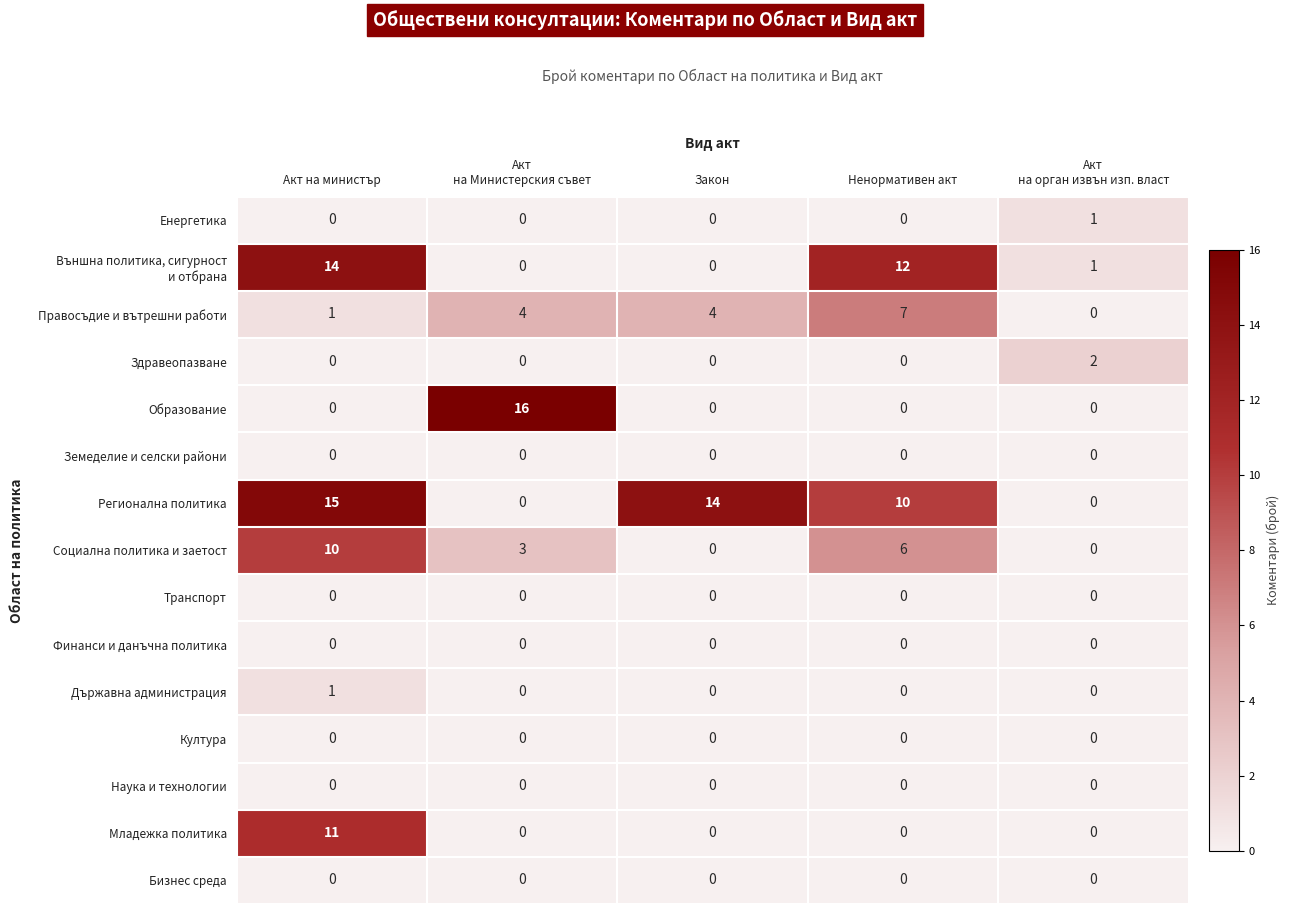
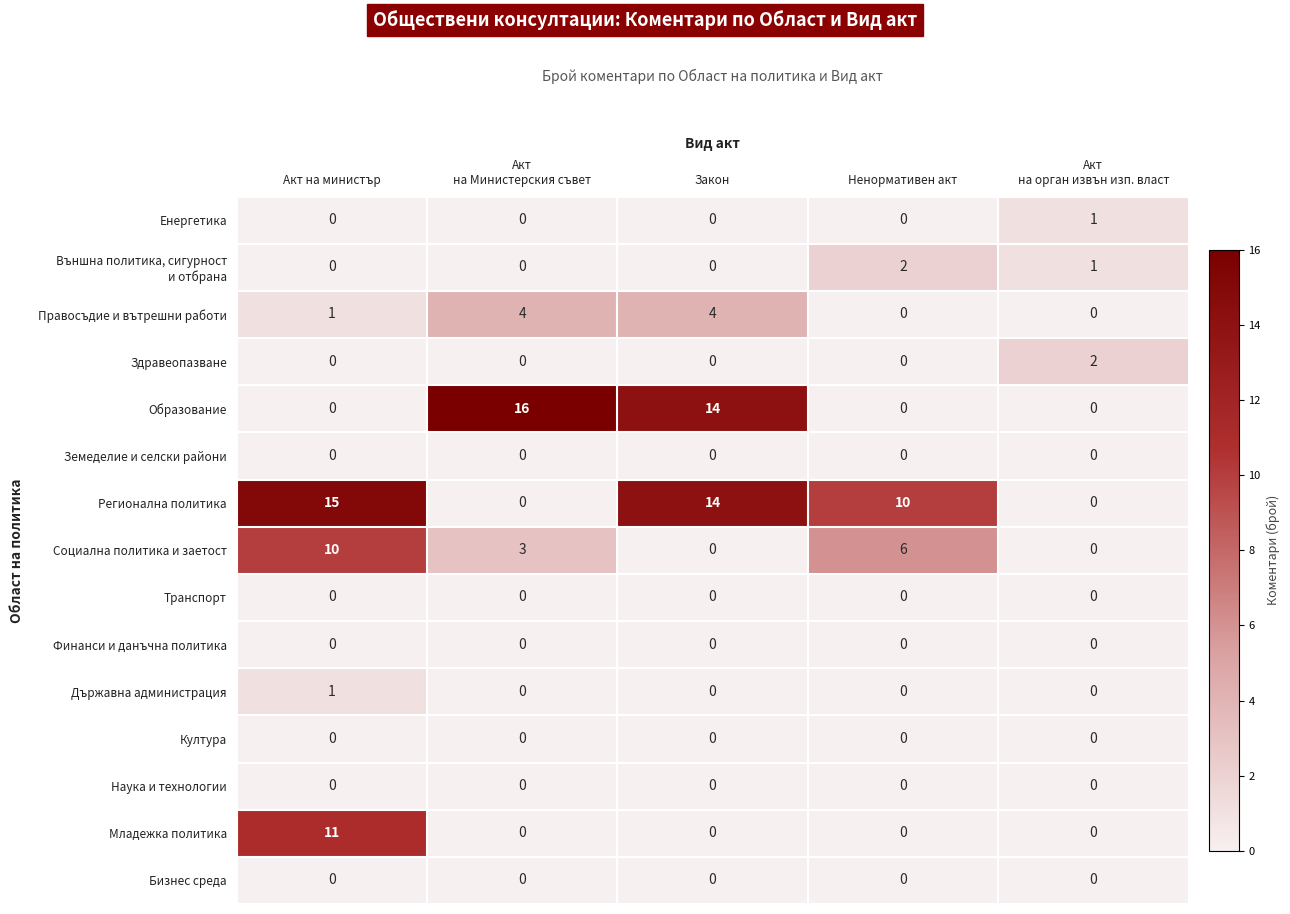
  {
    "Енергетика": {
      "Акт на министър": 0,
      "Акт на Министерския съвет": 0,
      "Закон": 0,
      "Ненормативен акт": 0,
      "Акт на орган извън изп. власт": 1
    },
    "Външна политика, сигурност и отбрана": {
-     "Акт на министър": 14,
+     "Акт на министър": 0,
      "Акт на Министерския съвет": 0,
      "Закон": 0,
-     "Ненормативен акт": 12,
+     "Ненормативен акт": 2,
      "Акт на орган извън изп. власт": 1
    },
    "Правосъдие и вътрешни работи": {
      "Акт на министър": 1,
      "Акт на Министерския съвет": 4,
      "Закон": 4,
-     "Ненормативен акт": 7,
+     "Ненормативен акт": 0,
      "Акт на орган извън изп. власт": 0
    },
    "Здравеопазване": {
      "Акт на министър": 0,
      "Акт на Министерския съвет": 0,
      "Закон": 0,
      "Ненормативен акт": 0,
      "Акт на орган извън изп. власт": 2
    },
    "Образование": {
      "Акт на министър": 0,
      "Акт на Министерския съвет": 16,
-     "Закон": 0,
+     "Закон": 14,
      "Ненормативен акт": 0,
      "Акт на орган извън изп. власт": 0
    },
    "Земеделие и селски райони": {
      "Акт на министър": 0,
      "Акт на Министерския съвет": 0,
      "Закон": 0,
      "Ненормативен акт": 0,
      "Акт на орган извън изп. власт": 0
    },
    "Регионална политика": {
      "Акт на министър": 15,
      "Акт на Министерския съвет": 0,
      "Закон": 14,
      "Ненормативен акт": 10,
      "Акт на орган извън изп. власт": 0
    },
    "Социална политика и заетост": {
      "Акт на министър": 10,
      "Акт на Министерския съвет": 3,
      "Закон": 0,
      "Ненормативен акт": 6,
      "Акт на орган извън изп. власт": 0
    },
    "Транспорт": {
      "Акт на министър": 0,
      "Акт на Министерския съвет": 0,
      "Закон": 0,
      "Ненормативен акт": 0,
      "Акт на орган извън изп. власт": 0
    },
    "Финанси и данъчна политика": {
      "Акт на министър": 0,
      "Акт на Министерския съвет": 0,
      "Закон": 0,
      "Ненормативен акт": 0,
      "Акт на орган извън изп. власт": 0
    },
    "Държавна администрация": {
      "Акт на министър": 1,
      "Акт на Министерския съвет": 0,
      "Закон": 0,
      "Ненормативен акт": 0,
      "Акт на орган извън изп. власт": 0
    },
    "Култура": {
      "Акт на министър": 0,
      "Акт на Министерския съвет": 0,
      "Закон": 0,
      "Ненормативен акт": 0,
      "Акт на орган извън изп. власт": 0
    },
    "Наука и технологии": {
      "Акт на министър": 0,
      "Акт на Министерския съвет": 0,
      "Закон": 0,
      "Ненормативен акт": 0,
      "Акт на орган извън изп. власт": 0
    },
    "Младежка политика": {
      "Акт на министър": 11,
      "Акт на Министерския съвет": 0,
      "Закон": 0,
      "Ненормативен акт": 0,
      "Акт на орган извън изп. власт": 0
    },
    "Бизнес среда": {
      "Акт на министър": 0,
      "Акт на Министерския съвет": 0,
      "Закон": 0,
      "Ненормативен акт": 0,
      "Акт на орган извън изп. власт": 0
    }
  }
